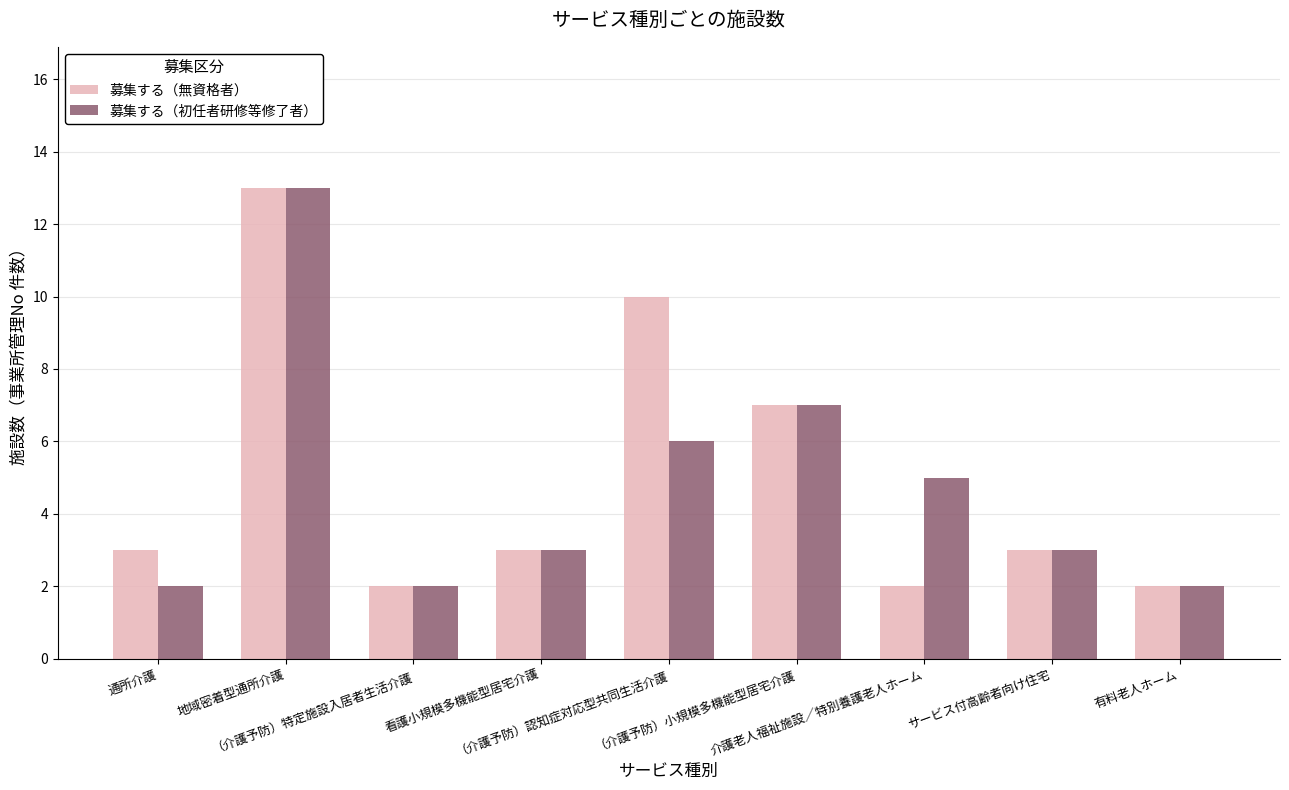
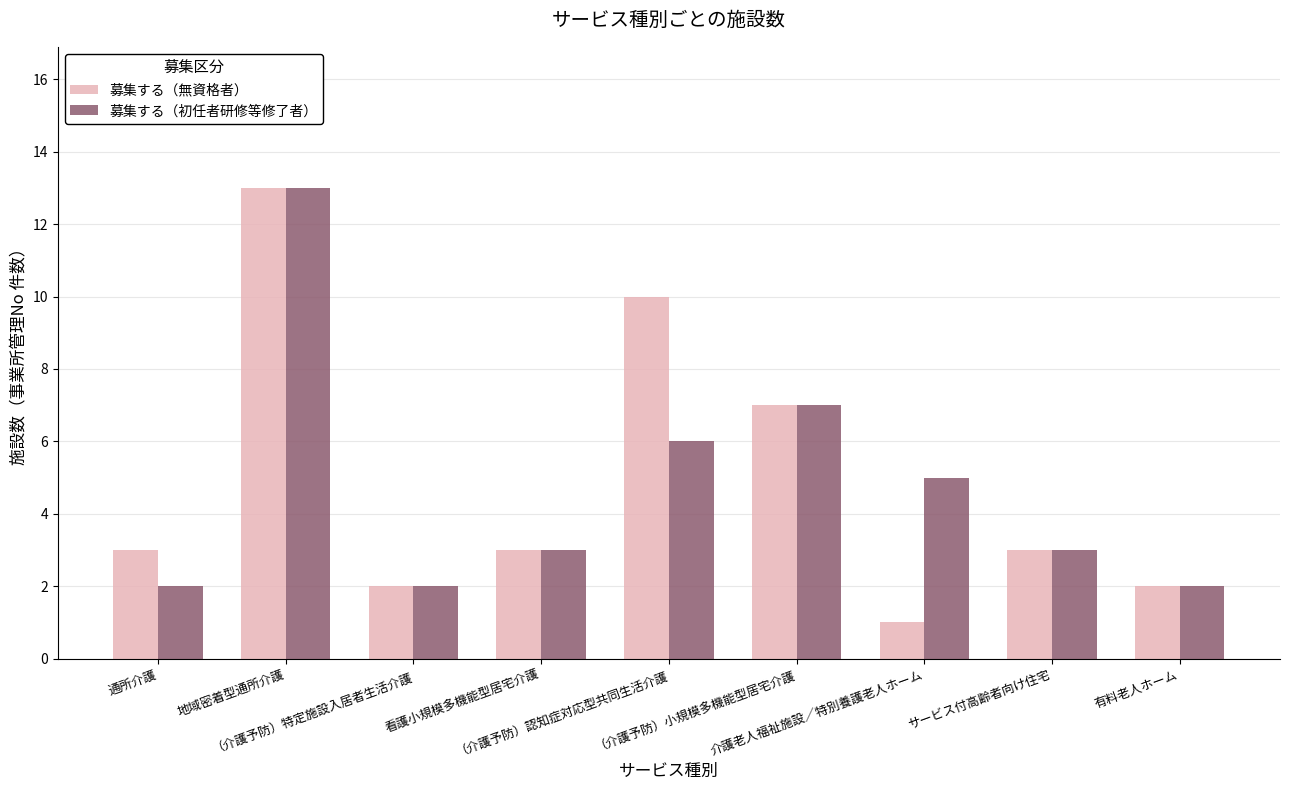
  {
    "募集する（無資格者）": {
      "通所介護": 3,
      "地域密着型通所介護": 13,
      "（介護予防）特定施設入居者生活介護": 2,
      "看護小規模多機能型居宅介護": 3,
      "（介護予防）認知症対応型共同生活介護": 10,
      "（介護予防）小規模多機能型居宅介護": 7,
-     "介護老人福祉施設／特別養護老人ホーム": 2,
+     "介護老人福祉施設／特別養護老人ホーム": 1,
      "サービス付高齢者向け住宅": 3,
      "有料老人ホーム": 2
    },
    "募集する（初任者研修等修了者）": {
      "通所介護": 2,
      "地域密着型通所介護": 13,
      "（介護予防）特定施設入居者生活介護": 2,
      "看護小規模多機能型居宅介護": 3,
      "（介護予防）認知症対応型共同生活介護": 6,
      "（介護予防）小規模多機能型居宅介護": 7,
      "介護老人福祉施設／特別養護老人ホーム": 5,
      "サービス付高齢者向け住宅": 3,
      "有料老人ホーム": 2
    }
  }
